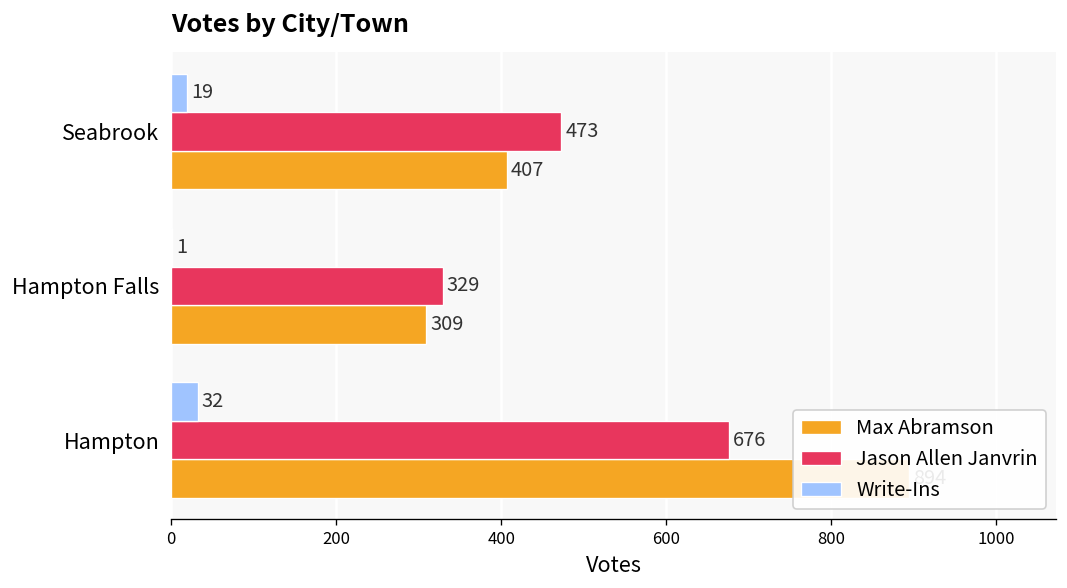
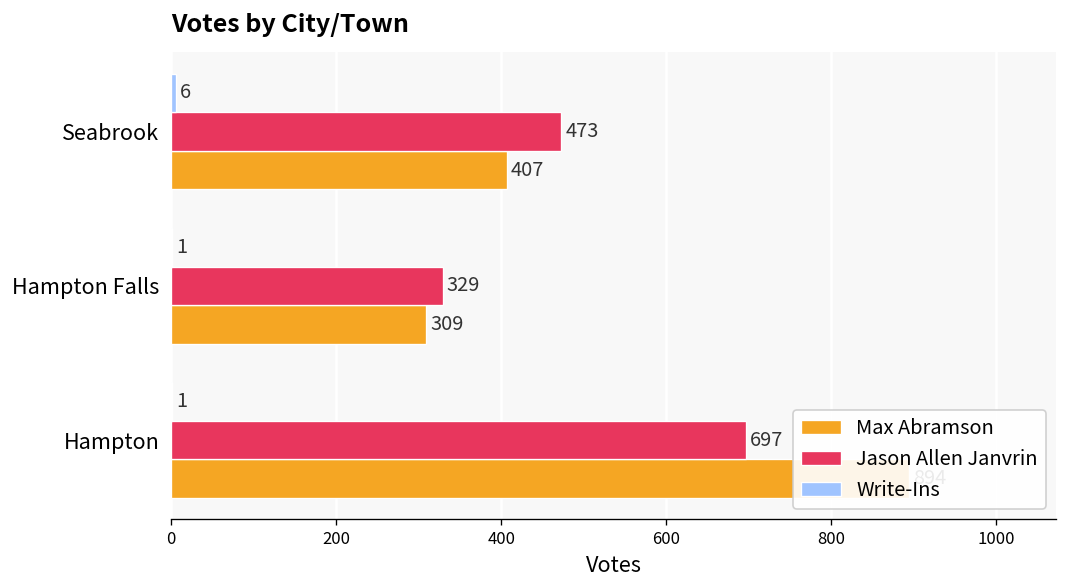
  {
    "Max Abramson": {
      "Seabrook": 407,
      "Hampton Falls": 309
    },
    "Jason Allen Janvrin": {
      "Seabrook": 473,
      "Hampton Falls": 329,
-     "Hampton": 676
+     "Hampton": 697
    },
    "Write-Ins": {
-     "Seabrook": 19,
+     "Seabrook": 6,
      "Hampton Falls": 1,
-     "Hampton": 32
+     "Hampton": 1
    }
  }
